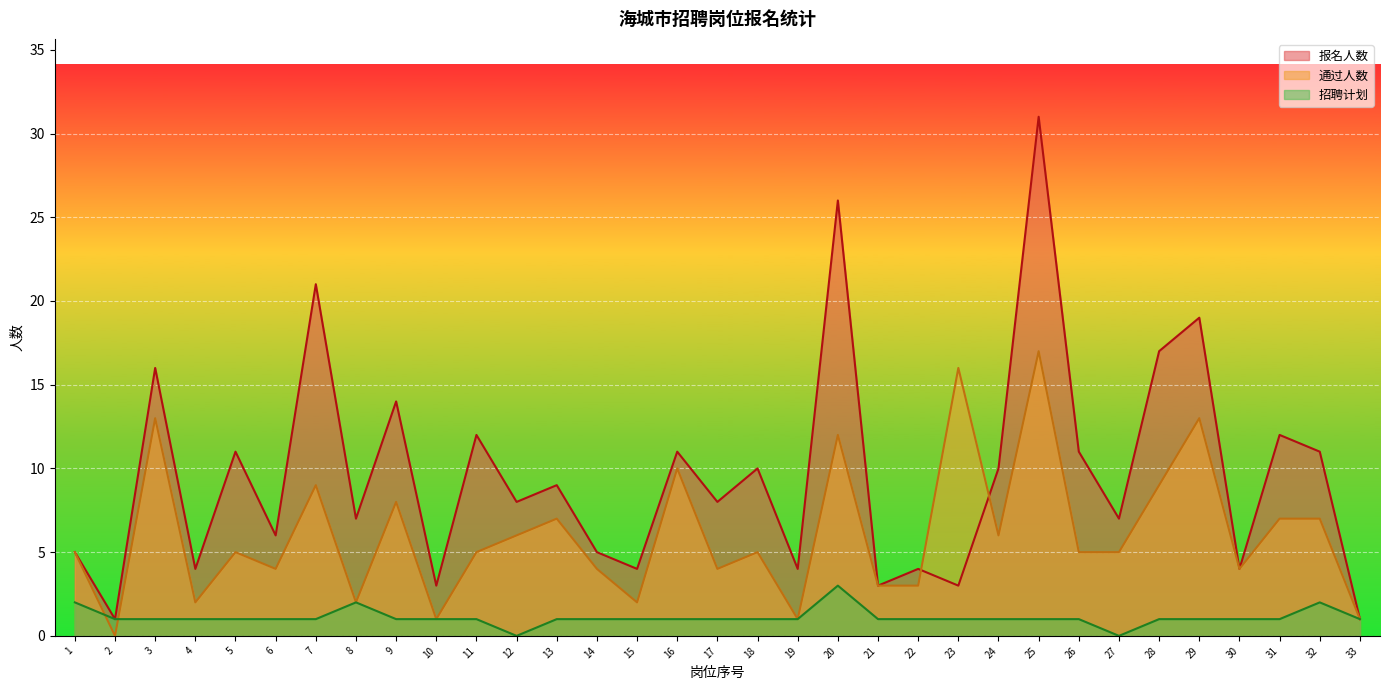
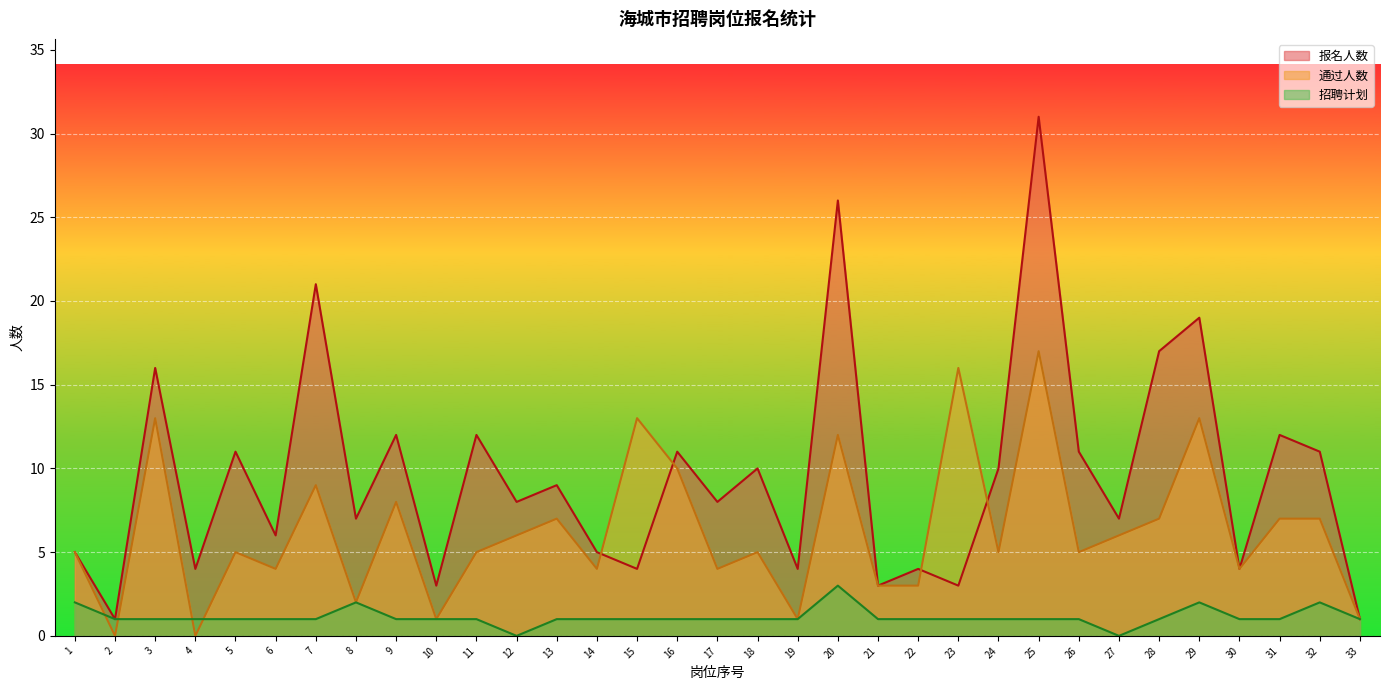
  {
    "报名人数": {
      "3": 16,
      "4": 4,
      "5": 11,
      "6": 6,
      "7": 21,
      "8": 7,
-     "9": 14,
+     "9": 12,
      "10": 3,
      "11": 12,
      "12": 8,
      "13": 9,
      "14": 5,
      "15": 4,
      "16": 11,
      "17": 8,
      "18": 10,
      "19": 4,
      "20": 26,
      "22": 4,
      "23": 3,
      "24": 10,
      "25": 31,
      "26": 11,
      "27": 7,
      "28": 17,
      "29": 19,
      "31": 12,
      "32": 11
    },
    "通过人数": {
      "2": 0,
      "3": 13,
-     "4": 2,
+     "4": 0,
      "5": 5,
      "6": 4,
      "7": 9,
      "9": 8,
      "11": 5,
      "12": 6,
      "13": 7,
      "14": 4,
-     "15": 2,
+     "15": 13,
      "16": 10,
      "17": 4,
      "18": 5,
      "20": 12,
      "22": 3,
      "23": 16,
-     "24": 6,
+     "24": 5,
      "25": 17,
      "26": 5,
-     "27": 5,
-     "28": 9,
+     "27": 6,
+     "28": 7,
      "29": 13,
      "31": 7,
      "32": 7
    },
    "招聘计划": {
      "1": 2,
      "3": 1,
      "4": 1,
      "5": 1,
      "6": 1,
      "7": 1,
      "9": 1,
      "11": 1,
      "12": 0,
      "13": 1,
      "14": 1,
      "15": 1,
      "16": 1,
      "17": 1,
      "18": 1,
      "20": 3,
      "21": 1,
      "22": 1,
      "23": 1,
      "24": 1,
      "25": 1,
      "26": 1,
      "27": 0,
      "28": 1,
-     "29": 1,
+     "29": 2,
      "30": 1,
      "31": 1,
      "32": 2
    }
  }
